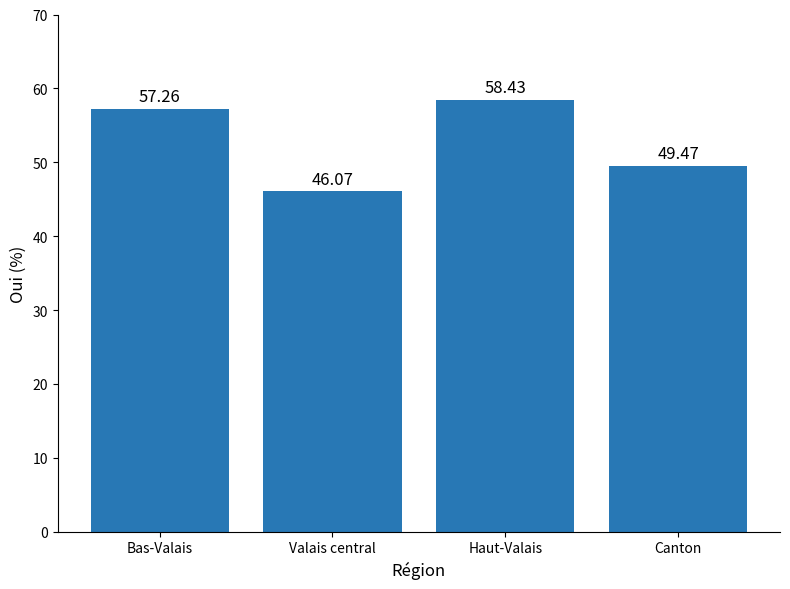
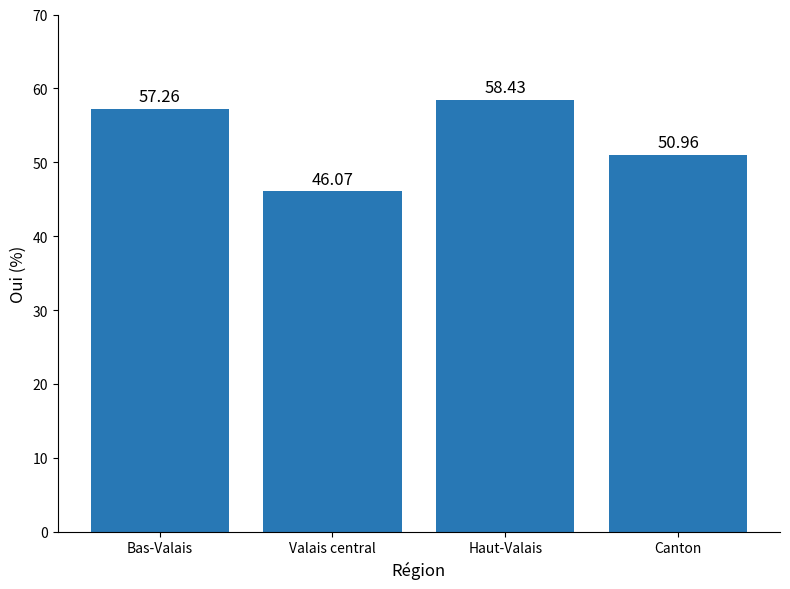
  {
    "Bas-Valais": 57.26,
    "Valais central": 46.07,
    "Haut-Valais": 58.43,
-   "Canton": 49.47
+   "Canton": 50.96
  }
